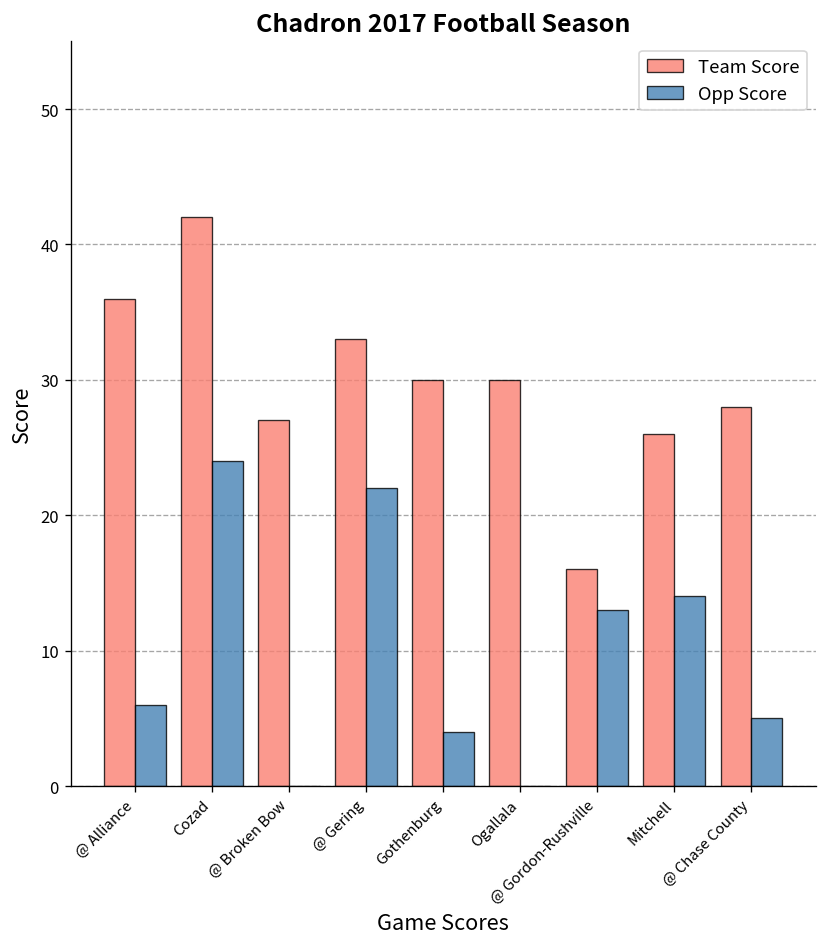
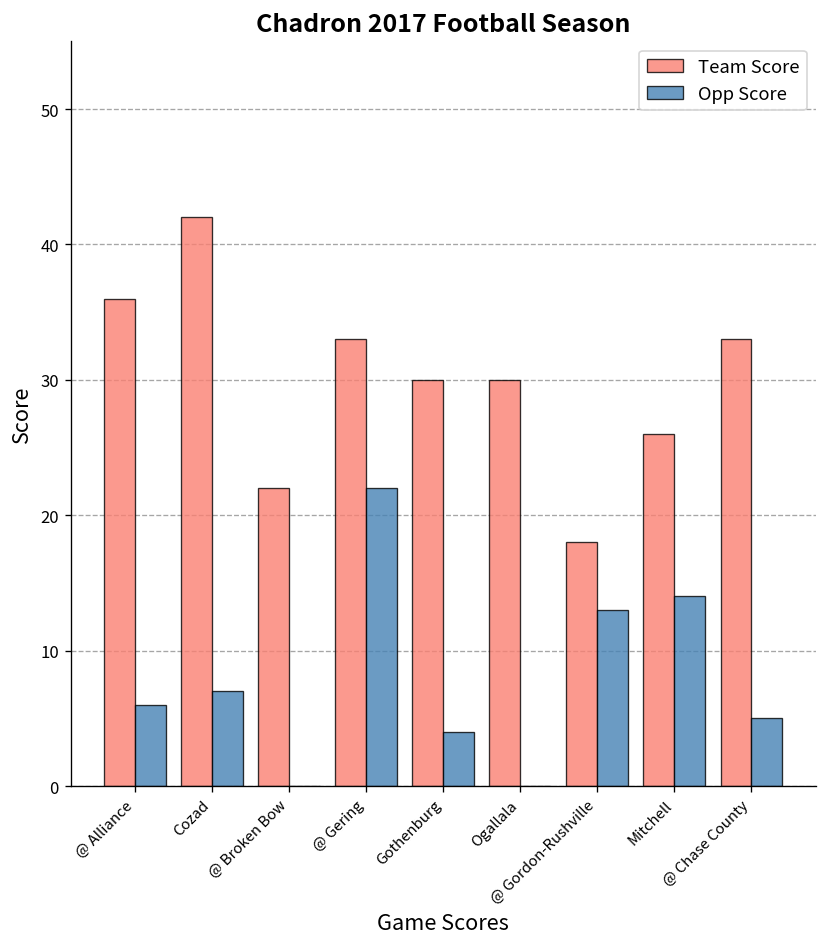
  {
    "Team Score": {
      "@ Alliance": 36,
      "Cozad": 42,
-     "@ Broken Bow": 27,
+     "@ Broken Bow": 22,
      "@ Gering": 33,
      "Gothenburg": 30,
      "Ogallala": 30,
-     "@ Gordon-Rushville": 16,
+     "@ Gordon-Rushville": 18,
      "Mitchell": 26,
-     "@ Chase County": 28
+     "@ Chase County": 33
    },
    "Opp Score": {
      "@ Alliance": 6,
-     "Cozad": 24,
+     "Cozad": 7,
      "@ Broken Bow": 0,
      "@ Gering": 22,
      "Gothenburg": 4,
      "Ogallala": 0,
      "@ Gordon-Rushville": 13,
      "Mitchell": 14,
      "@ Chase County": 5
    }
  }
